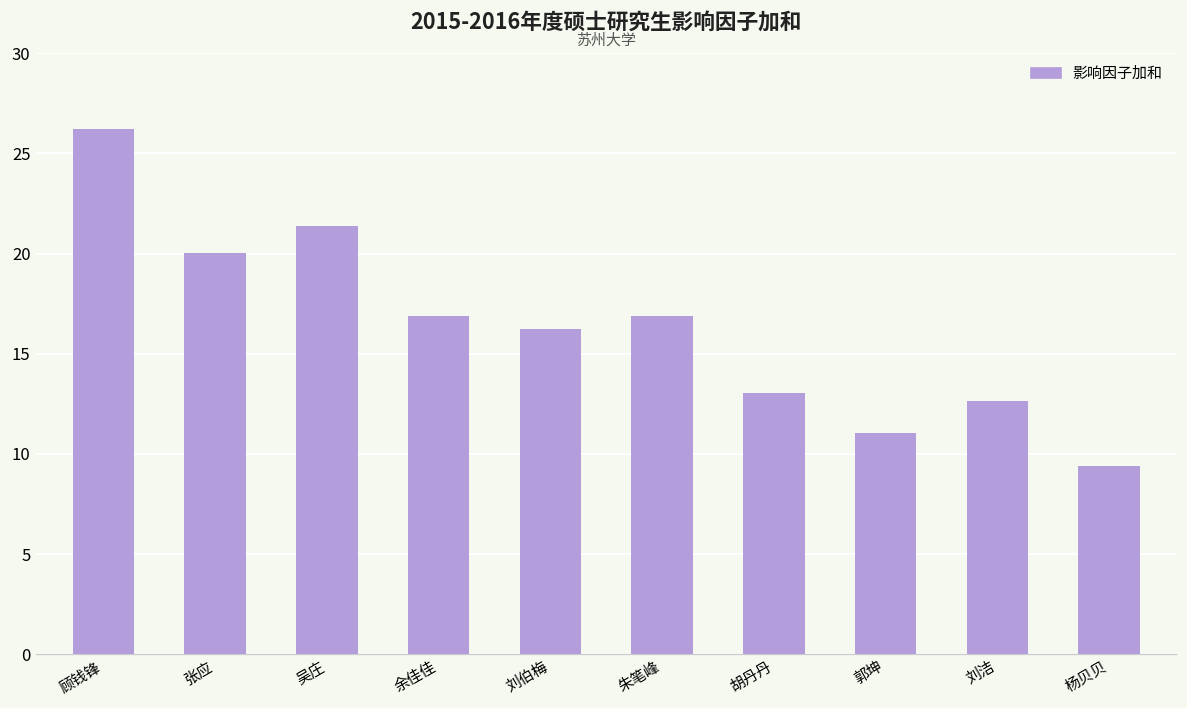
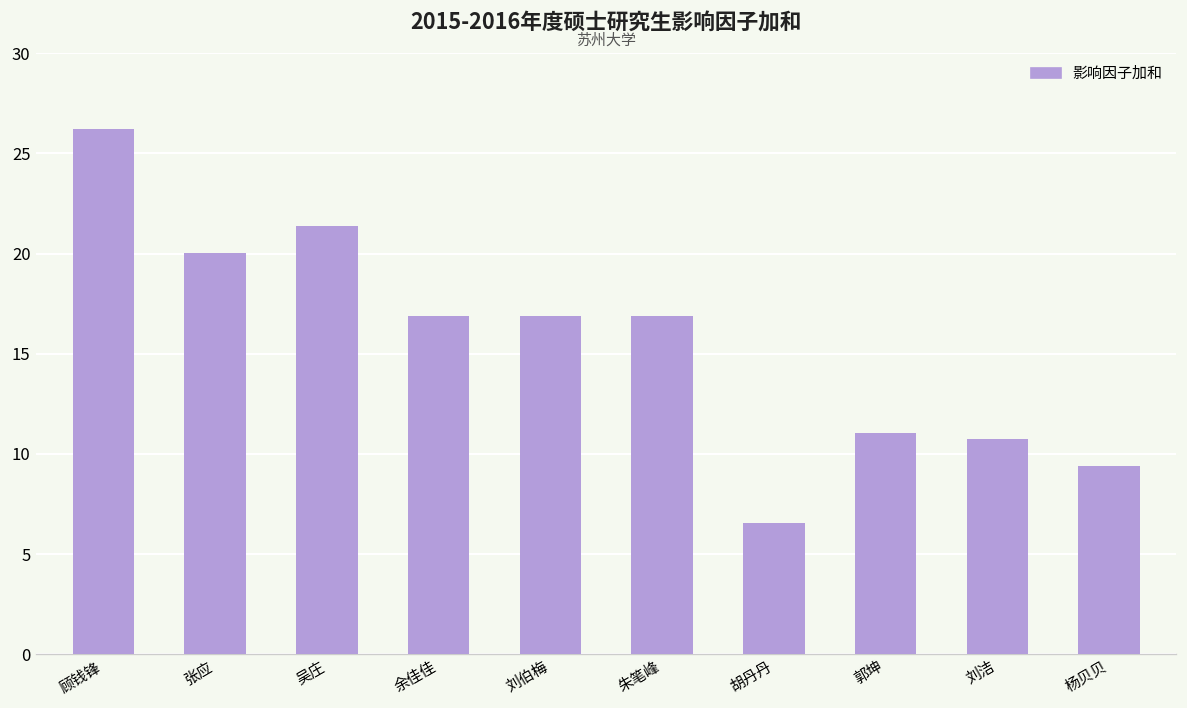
  {
    "顾钱锋": 26.2,
    "张应": 20.1,
    "吴庄": 21.4,
    "余佳佳": 16.9,
-   "刘伯梅": 16.3,
+   "刘伯梅": 16.9,
    "朱笔峰": 16.9,
-   "胡丹丹": 13.1,
+   "胡丹丹": 6.5,
    "郭坤": 11.0,
-   "刘洁": 12.6,
+   "刘洁": 10.8,
    "杨贝贝": 9.4
  }
